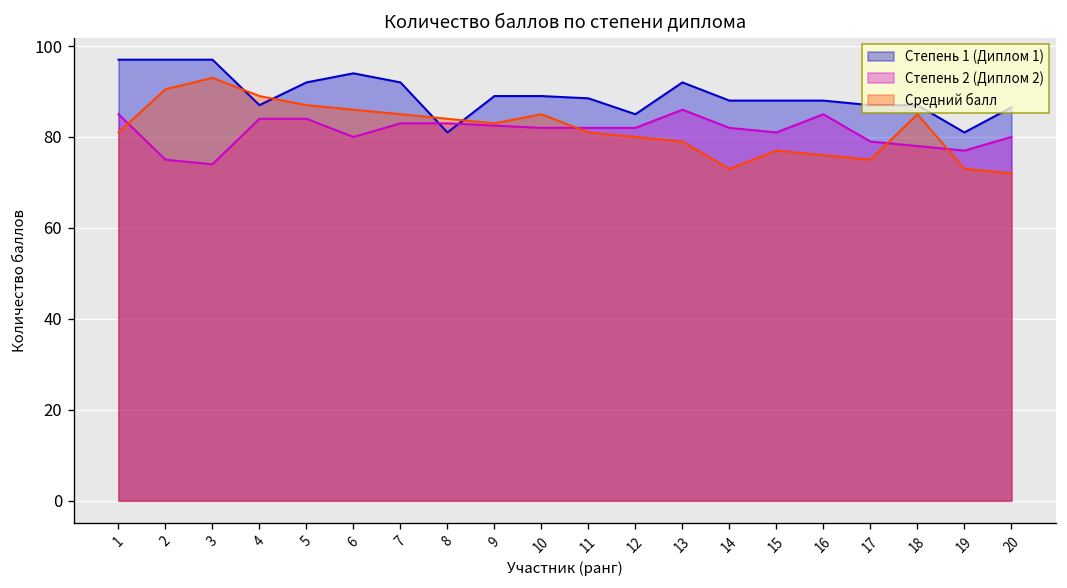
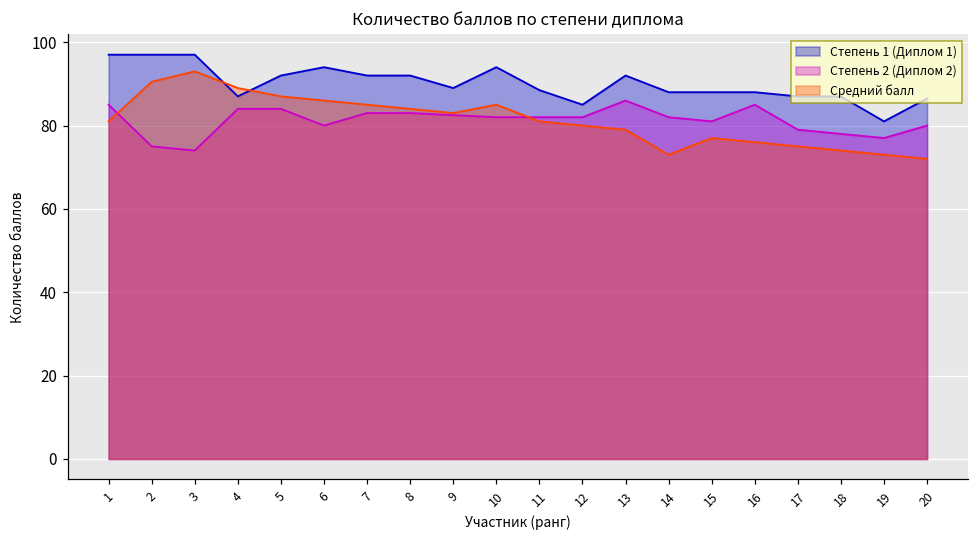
  {
    "Степень 1 (Диплом 1)": {
      "1": 97,
      "2": 97,
      "3": 97,
      "4": 87,
      "5": 92,
      "6": 94,
      "7": 92,
-     "8": 81,
+     "8": 92,
      "9": 89,
-     "10": 89,
+     "10": 94,
      "11": 89,
      "12": 85,
      "13": 92,
      "14": 88,
      "15": 88,
      "16": 88,
      "19": 81
    },
    "Степень 2 (Диплом 2)": {
      "1": 85,
      "2": 75,
      "3": 74,
      "4": 84,
      "5": 84,
      "6": 80,
      "7": 83,
      "8": 83,
      "10": 82,
      "11": 82,
      "12": 82,
      "13": 86,
      "14": 82,
      "15": 81,
      "16": 85,
      "17": 79,
      "18": 78,
      "19": 77,
      "20": 80
    },
    "Средний балл": {
      "1": 81,
      "2": 91,
      "3": 93,
      "4": 89,
      "5": 87,
      "6": 86,
      "7": 85,
      "8": 84,
      "10": 85,
      "11": 81,
      "12": 80,
      "13": 79,
      "14": 73,
      "15": 77,
      "16": 76,
      "17": 75,
-     "18": 85,
+     "18": 74,
      "19": 73,
      "20": 72
    }
  }
